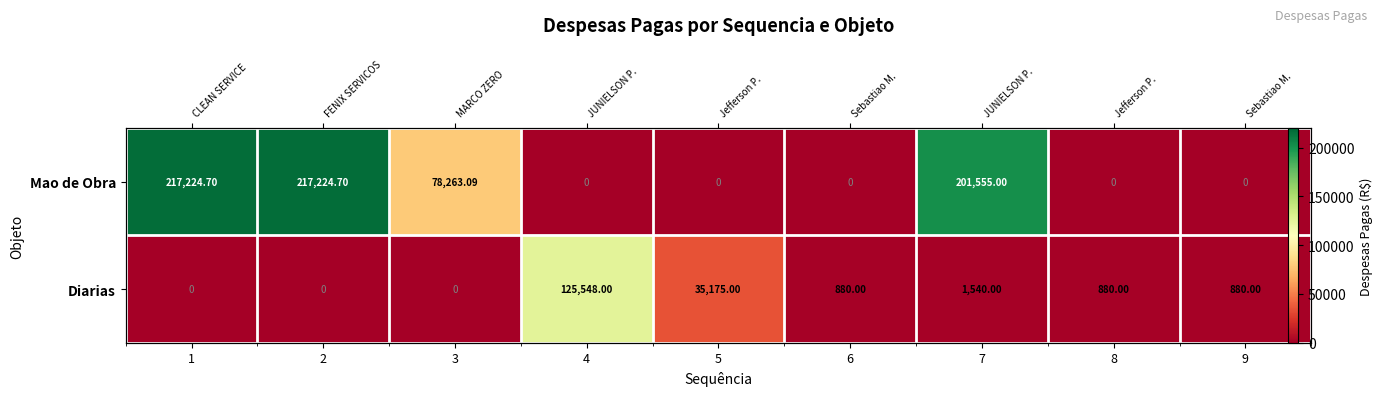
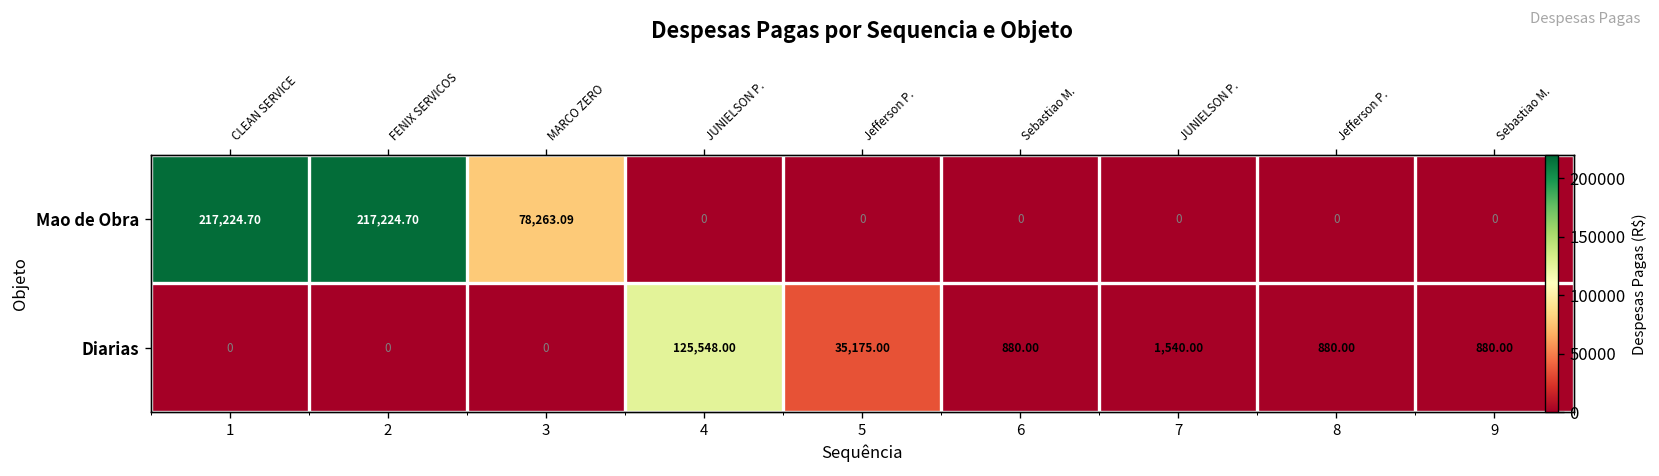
  {
    "Mao de Obra": {
      "1": "217,224.70",
      "2": "217,224.70",
      "3": "78,263.09",
      "4": "0",
      "5": "0",
      "6": "0",
-     "7": "201,555.00",
+     "7": "0",
      "8": "0",
      "9": "0"
    },
    "Diarias": {
      "1": "0",
      "2": "0",
      "3": "0",
      "4": "125,548.00",
      "5": "35,175.00",
      "6": "880.00",
      "7": "1,540.00",
      "8": "880.00",
      "9": "880.00"
    }
  }
